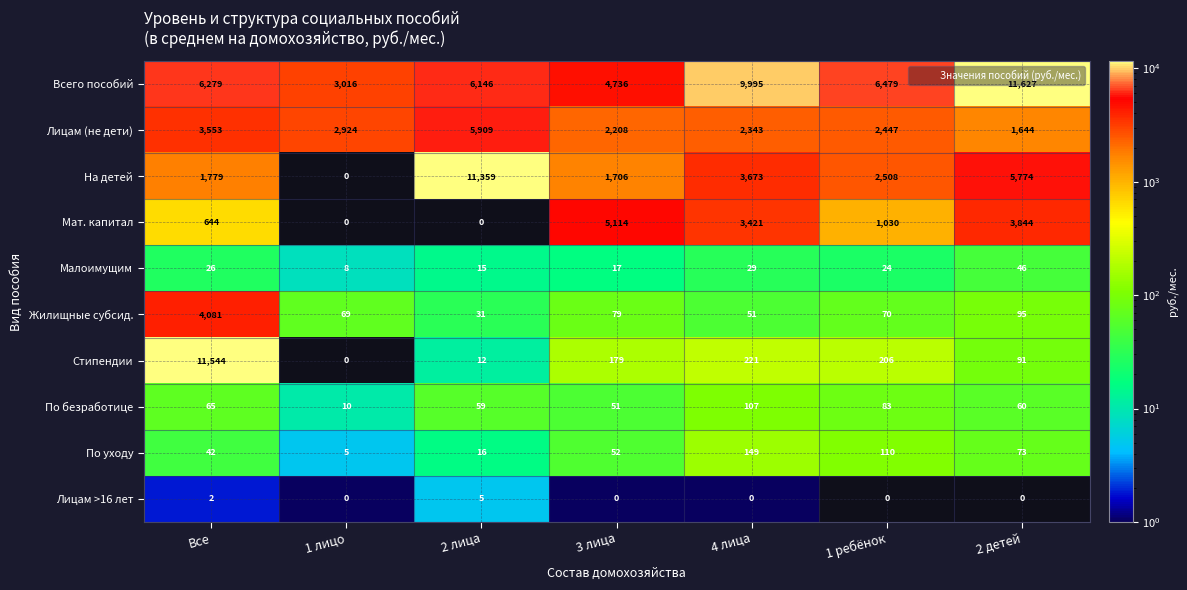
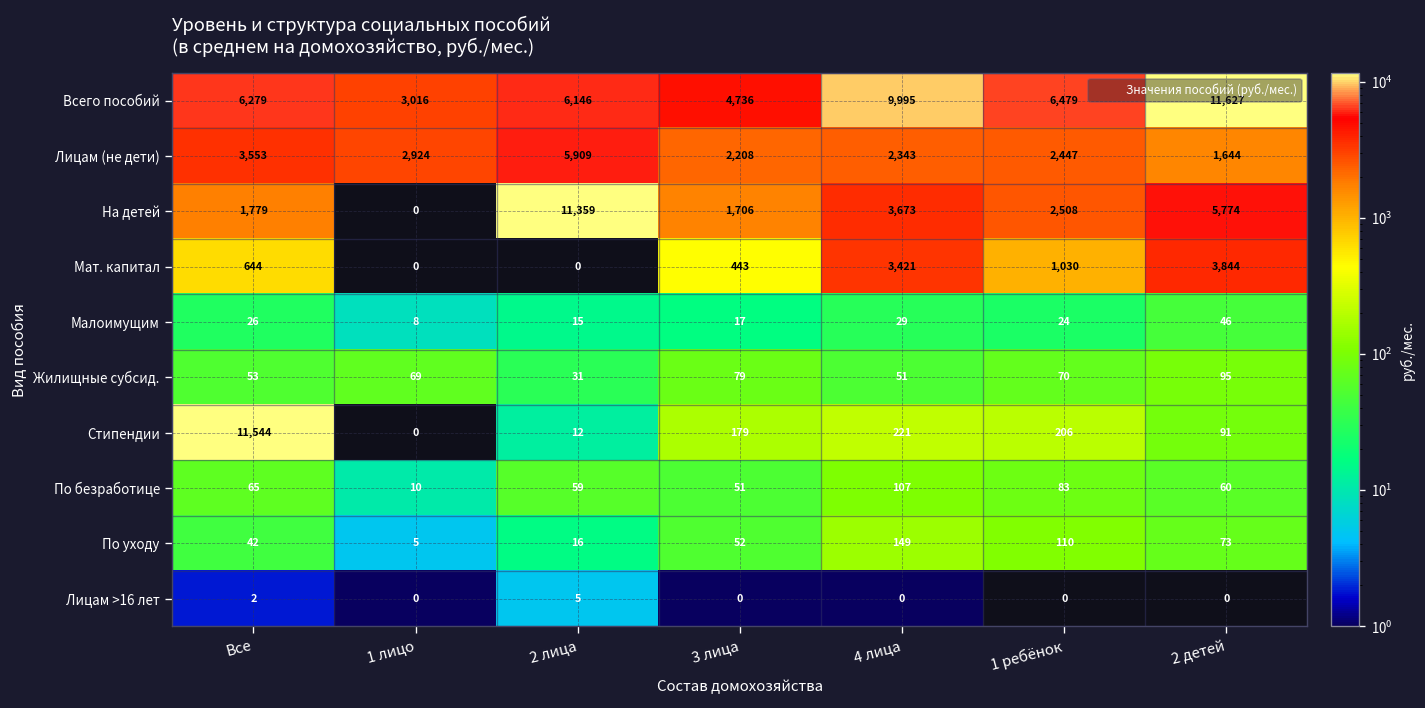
  {
    "Всего пособий": {
      "Все": "6,279",
      "1 лицо": "3,016",
      "2 лица": "6,146",
      "3 лица": "4,736",
      "4 лица": "9,995",
      "1 ребёнок": "6,479"
    },
    "Лицам (не дети)": {
      "Все": "3,553",
      "1 лицо": "2,924",
      "2 лица": "5,909",
      "3 лица": "2,208",
      "4 лица": "2,343",
      "1 ребёнок": "2,447",
      "2 детей": "1,644"
    },
    "На детей": {
      "Все": "1,779",
      "1 лицо": "0",
      "2 лица": "11,359",
      "3 лица": "1,706",
      "4 лица": "3,673",
      "1 ребёнок": "2,508",
      "2 детей": "5,774"
    },
    "Мат. капитал": {
      "Все": "644",
      "1 лицо": "0",
      "2 лица": "0",
-     "3 лица": "5,114",
+     "3 лица": "443",
      "4 лица": "3,421",
      "1 ребёнок": "1,030",
      "2 детей": "3,844"
    },
    "Малоимущим": {
      "Все": "26",
      "1 лицо": "8",
      "2 лица": "15",
      "3 лица": "17",
      "4 лица": "29",
      "1 ребёнок": "24",
      "2 детей": "46"
    },
    "Жилищные субсид.": {
-     "Все": "4,081",
+     "Все": "53",
      "1 лицо": "69",
      "2 лица": "31",
      "3 лица": "79",
      "4 лица": "51",
      "1 ребёнок": "70",
      "2 детей": "95"
    },
    "Стипендии": {
      "Все": "11,544",
      "1 лицо": "0",
      "2 лица": "12",
      "3 лица": "179",
      "4 лица": "221",
      "1 ребёнок": "206",
      "2 детей": "91"
    },
    "По безработице": {
      "Все": "65",
      "1 лицо": "10",
      "2 лица": "59",
      "3 лица": "51",
      "4 лица": "107",
      "1 ребёнок": "83",
      "2 детей": "60"
    },
    "По уходу": {
      "Все": "42",
      "1 лицо": "5",
      "2 лица": "16",
      "3 лица": "52",
      "4 лица": "149",
      "1 ребёнок": "110",
      "2 детей": "73"
    },
    "Лицам >16 лет": {
      "Все": "2",
      "1 лицо": "0",
      "2 лица": "5",
      "3 лица": "0",
      "4 лица": "0",
      "1 ребёнок": "0",
      "2 детей": "0"
    }
  }
